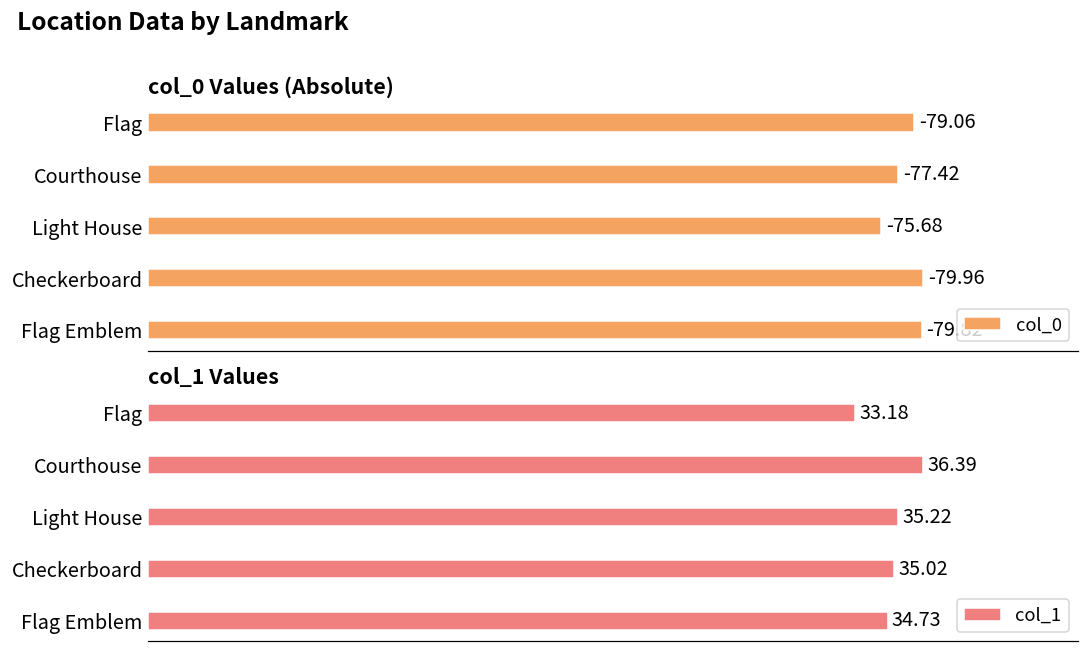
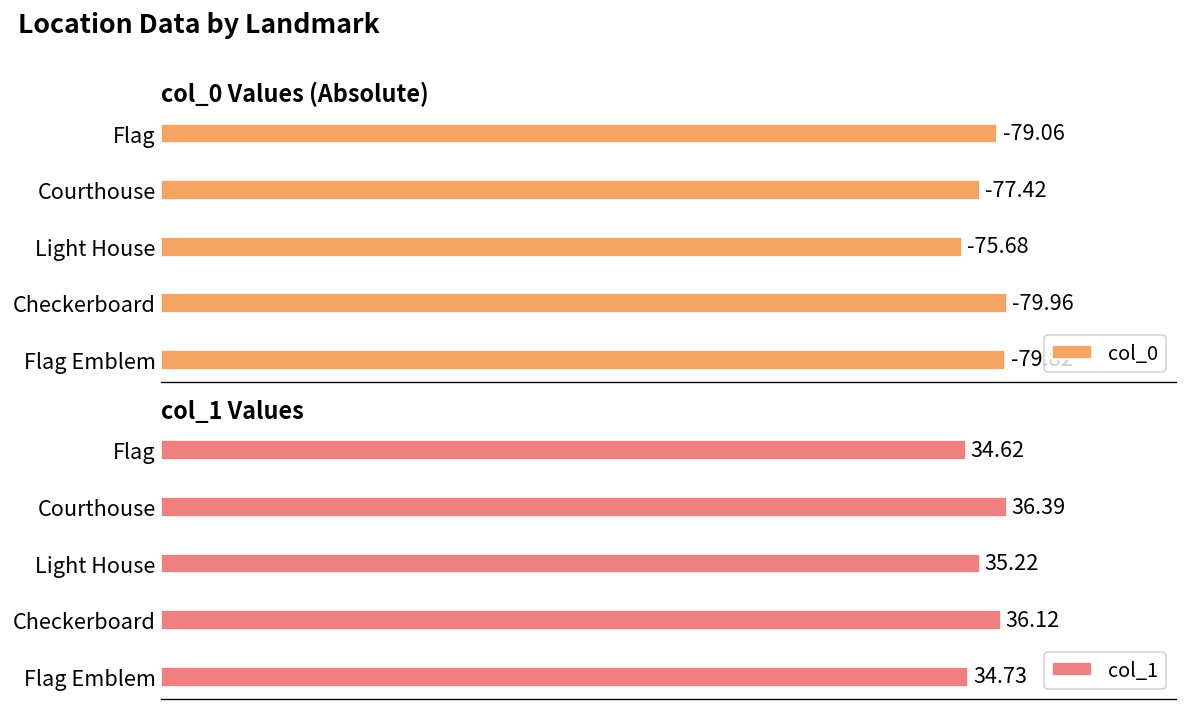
  {
    "col_1 Values": {
-     "Flag": 33.18,
+     "Flag": 34.62,
      "Courthouse": 36.39,
      "Light House": 35.22,
-     "Checkerboard": 35.02,
+     "Checkerboard": 36.12,
      "Flag Emblem": 34.73
    }
  }
